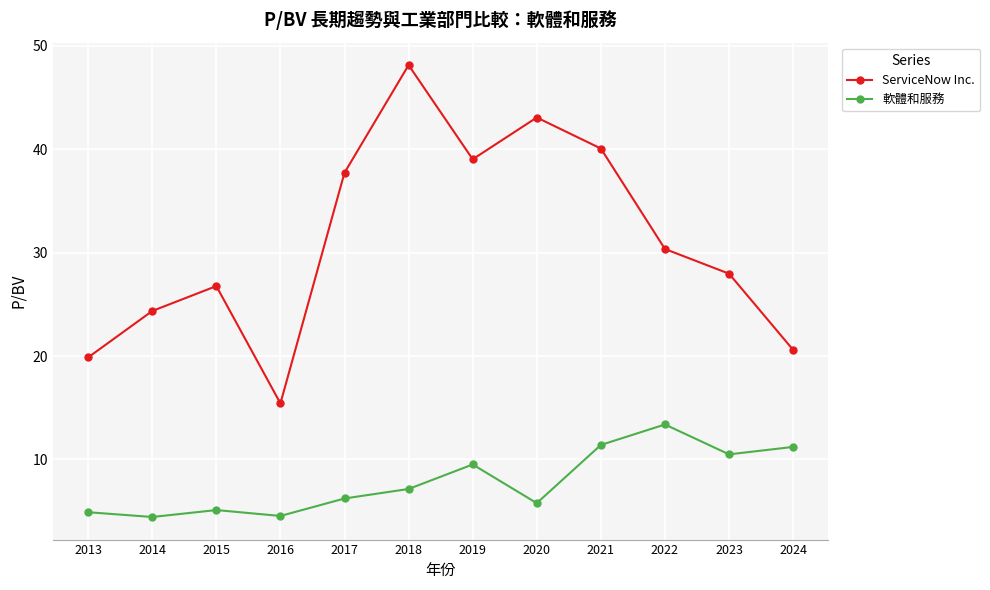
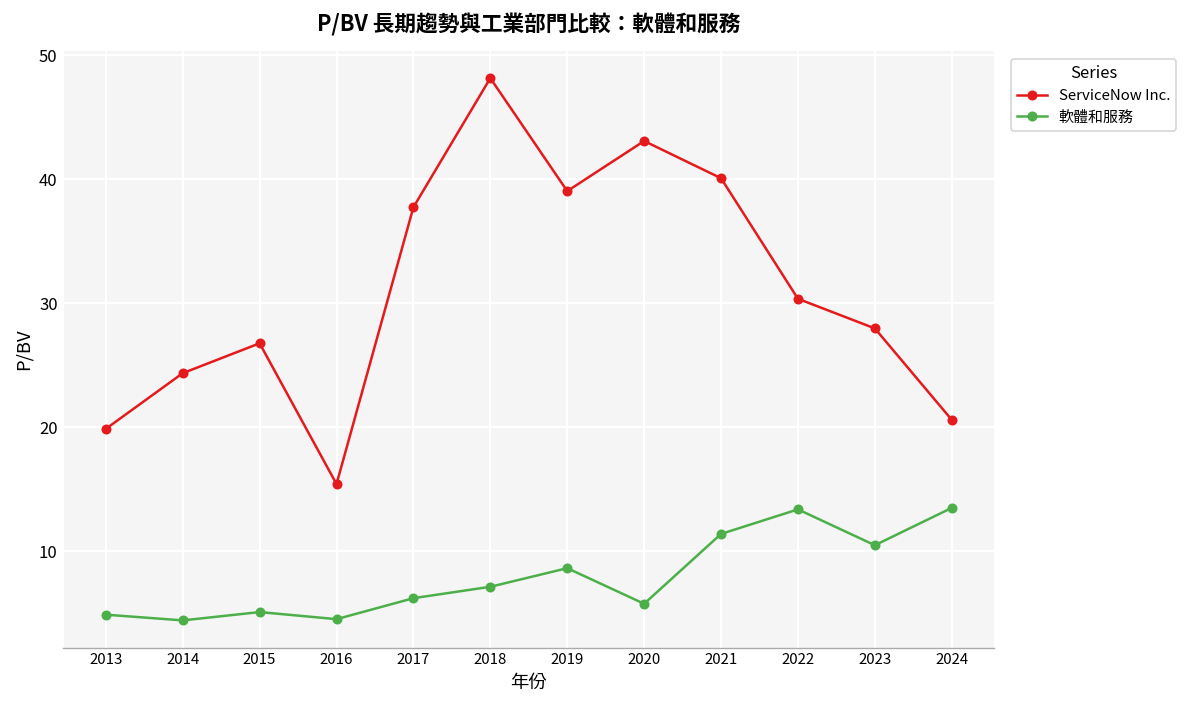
  {
    "ServiceNow Inc.": {
      "2013": 19.9,
      "2014": 24.4,
      "2015": 26.8,
      "2016": 15.4,
      "2017": 37.7,
      "2018": 48.2,
      "2019": 39.0,
      "2020": 43.1,
      "2021": 40.1,
      "2022": 30.4,
      "2023": 28.0,
      "2024": 20.6
    },
    "軟體和服務": {
      "2013": 4.9,
      "2014": 4.4,
      "2015": 5.1,
      "2016": 4.5,
      "2017": 6.2,
      "2018": 7.1,
-     "2019": 9.5,
+     "2019": 8.6,
      "2020": 5.8,
      "2021": 11.4,
      "2022": 13.4,
      "2023": 10.5,
-     "2024": 11.2
+     "2024": 13.5
    }
  }
